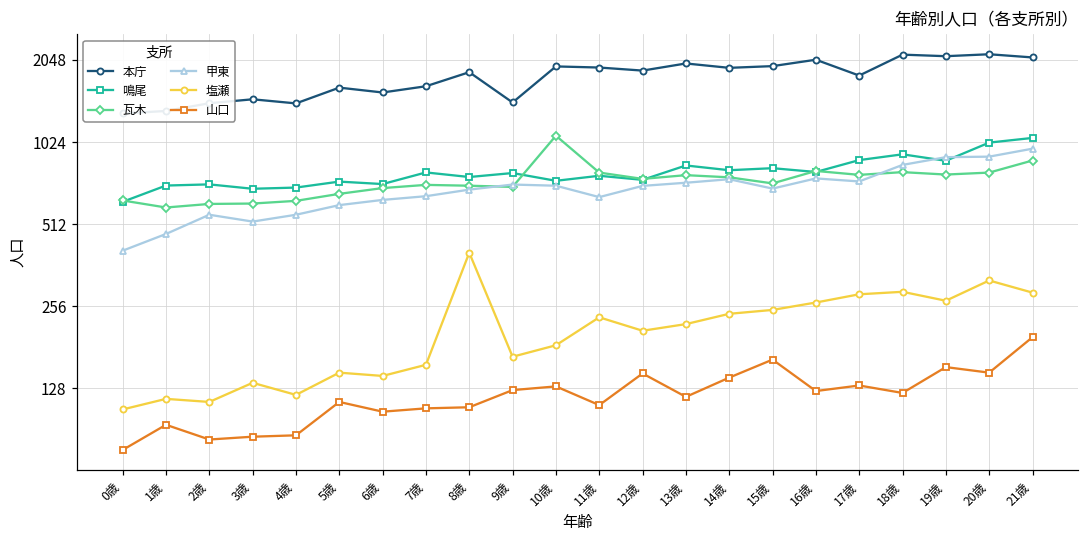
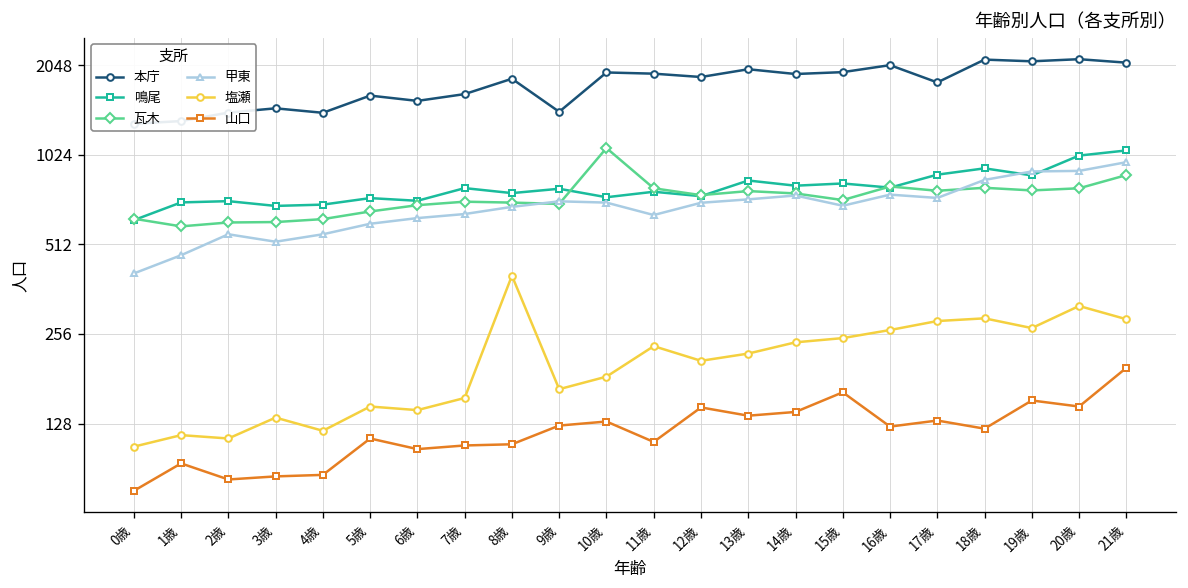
  {
    "本庁": {
      "3歳": 1500,
      "4歳": 1400,
      "5歳": 1600,
      "6歳": 1600,
      "7歳": 1600,
      "8歳": 1800,
      "9歳": 1400,
      "10歳": 1900,
      "11歳": 1900,
      "12歳": 1900,
      "13歳": 2000,
      "14歳": 1900,
      "15歳": 1900,
      "16歳": 2100,
      "17歳": 1800,
      "18歳": 2100,
      "19歳": 2100,
      "20歳": 2100,
      "21歳": 2100
    },
    "鳴尾": {
      "1歳": 710,
      "2歳": 720,
      "3歳": 690,
      "4歳": 700,
      "5歳": 730,
      "6歳": 720,
      "7歳": 790,
      "8歳": 760,
      "9歳": 790,
      "10歳": 740,
      "11歳": 770,
      "13歳": 840,
      "14歳": 810,
      "15歳": 820,
      "17歳": 880,
      "18歳": 920,
      "19歳": 870,
      "20歳": 1020,
      "21歳": 1060
    },
    "瓦木": {
      "1歳": 590,
      "2歳": 610,
      "3歳": 610,
      "4歳": 620,
      "5歳": 660,
      "6歳": 690,
      "7歳": 710,
      "8歳": 710,
      "10歳": 1100,
      "11歳": 790,
      "13歳": 770,
      "15歳": 720,
      "17歳": 780,
      "18歳": 790,
      "19歳": 780,
      "20歳": 790,
      "21歳": 880
    },
    "甲東": {
      "0歳": 410,
      "1歳": 470,
      "2歳": 550,
      "3歳": 520,
      "4歳": 550,
      "5歳": 600,
      "6歳": 630,
      "7歳": 650,
      "8歳": 690,
      "10歳": 710,
      "11歳": 640,
      "12歳": 710,
      "13歳": 730,
      "15歳": 690,
      "16歳": 750,
      "17歳": 730,
      "18歳": 840,
      "19歳": 900,
      "20歳": 910,
      "21歳": 970
    },
    "塩瀬": {
      "0歳": 107,
      "1歳": 120,
      "2歳": 110,
      "3歳": 130,
      "4歳": 120,
      "5歳": 150,
      "6歳": 140,
      "7歳": 160,
      "8歳": 400,
      "9歳": 170,
      "10歳": 180,
      "11歳": 230,
      "12歳": 210,
      "13歳": 220,
      "14歳": 240,
      "15歳": 250,
      "16歳": 260,
      "17歳": 280,
      "18歳": 290,
      "19歳": 270,
      "20歳": 320,
      "21歳": 290
    },
    "山口": {
      "0歳": 76,
      "1歳": 94,
      "2歳": 83,
      "3歳": 85,
      "4歳": 86,
      "5歳": 110,
      "6歳": 105,
      "7歳": 110,
      "8歳": 110,
      "9歳": 130,
      "10歳": 130,
      "11歳": 110,
      "12歳": 150,
-     "13歳": 120,
+     "13歳": 140,
      "14歳": 140,
      "15歳": 160,
      "16歳": 130,
      "17歳": 130,
      "18歳": 120,
      "19歳": 150,
      "20歳": 150,
      "21歳": 200
    }
  }
